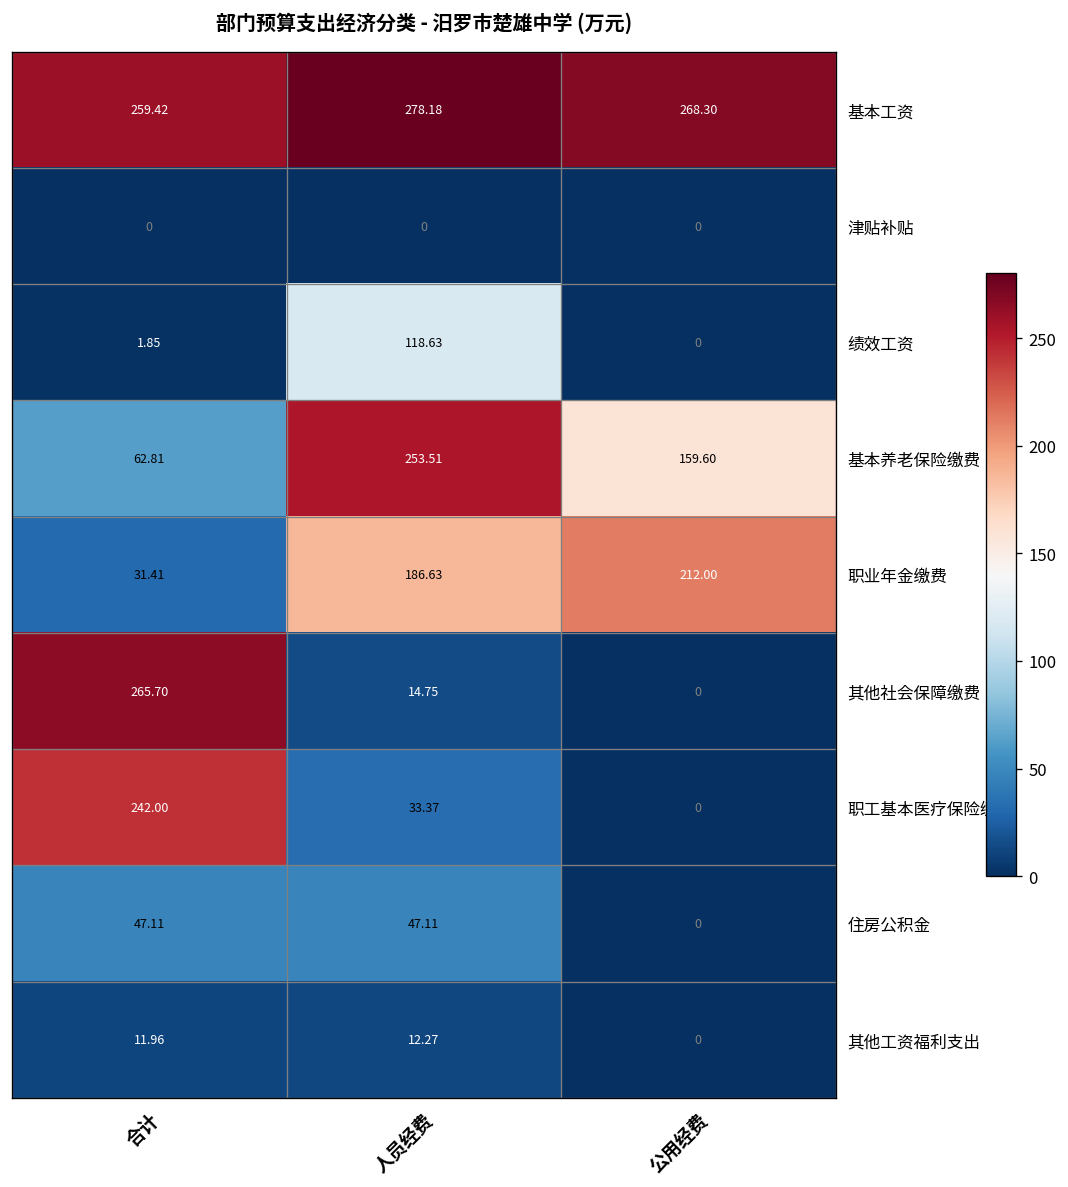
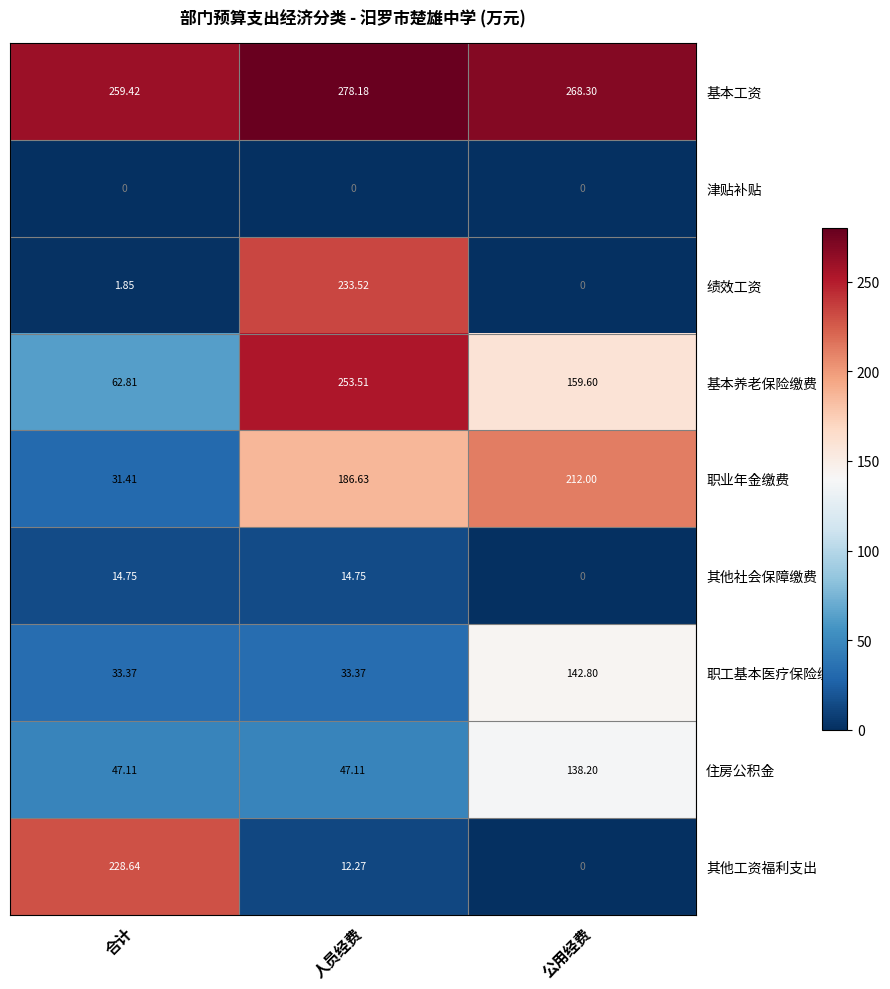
  {
    "基本工资": {
      "合计": 259.42,
      "人员经费": 278.18,
      "公用经费": 268.30
    },
    "津贴补贴": {
      "合计": 0,
      "人员经费": 0,
      "公用经费": 0
    },
    "绩效工资": {
      "合计": 1.85,
-     "人员经费": 118.63,
+     "人员经费": 233.52,
      "公用经费": 0
    },
    "基本养老保险缴费": {
      "合计": 62.81,
      "人员经费": 253.51,
      "公用经费": 159.60
    },
    "职业年金缴费": {
      "合计": 31.41,
      "人员经费": 186.63,
      "公用经费": 212.00
    },
    "其他社会保障缴费": {
-     "合计": 265.70,
+     "合计": 14.75,
      "人员经费": 14.75,
      "公用经费": 0
    },
    "职工基本医疗保险缴费": {
-     "合计": 242.00,
+     "合计": 33.37,
      "人员经费": 33.37,
-     "公用经费": 0
+     "公用经费": 142.80
    },
    "住房公积金": {
      "合计": 47.11,
      "人员经费": 47.11,
-     "公用经费": 0
+     "公用经费": 138.20
    },
    "其他工资福利支出": {
-     "合计": 11.96,
+     "合计": 228.64,
      "人员经费": 12.27,
      "公用经费": 0
    }
  }
